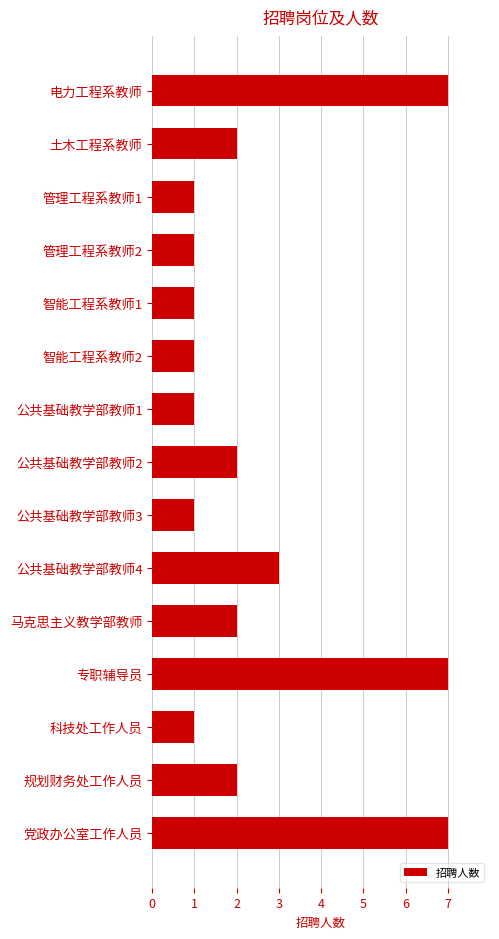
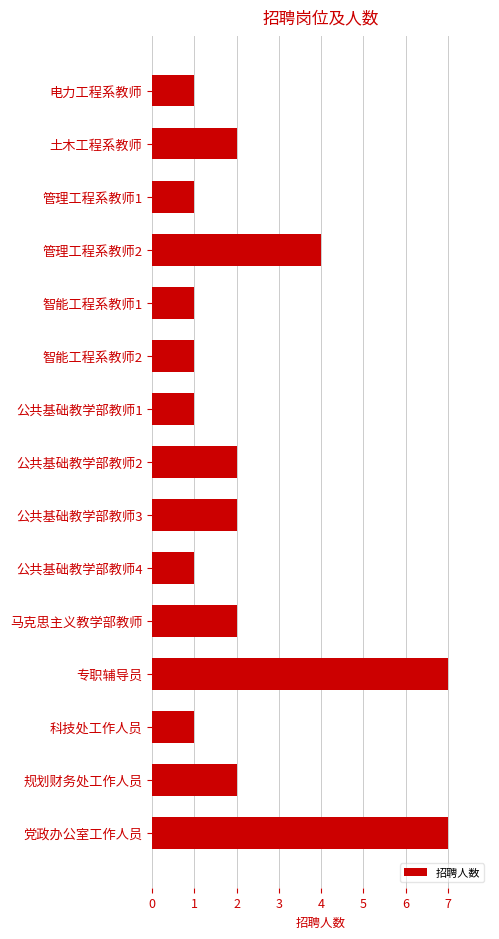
  {
-   "电力工程系教师": 7,
+   "电力工程系教师": 1,
    "土木工程系教师": 2,
    "管理工程系教师1": 1,
-   "管理工程系教师2": 1,
+   "管理工程系教师2": 4,
    "智能工程系教师1": 1,
    "智能工程系教师2": 1,
    "公共基础教学部教师1": 1,
    "公共基础教学部教师2": 2,
-   "公共基础教学部教师3": 1,
-   "公共基础教学部教师4": 3,
+   "公共基础教学部教师3": 2,
+   "公共基础教学部教师4": 1,
    "马克思主义教学部教师": 2,
    "专职辅导员": 7,
    "科技处工作人员": 1,
    "规划财务处工作人员": 2,
    "党政办公室工作人员": 7
  }
